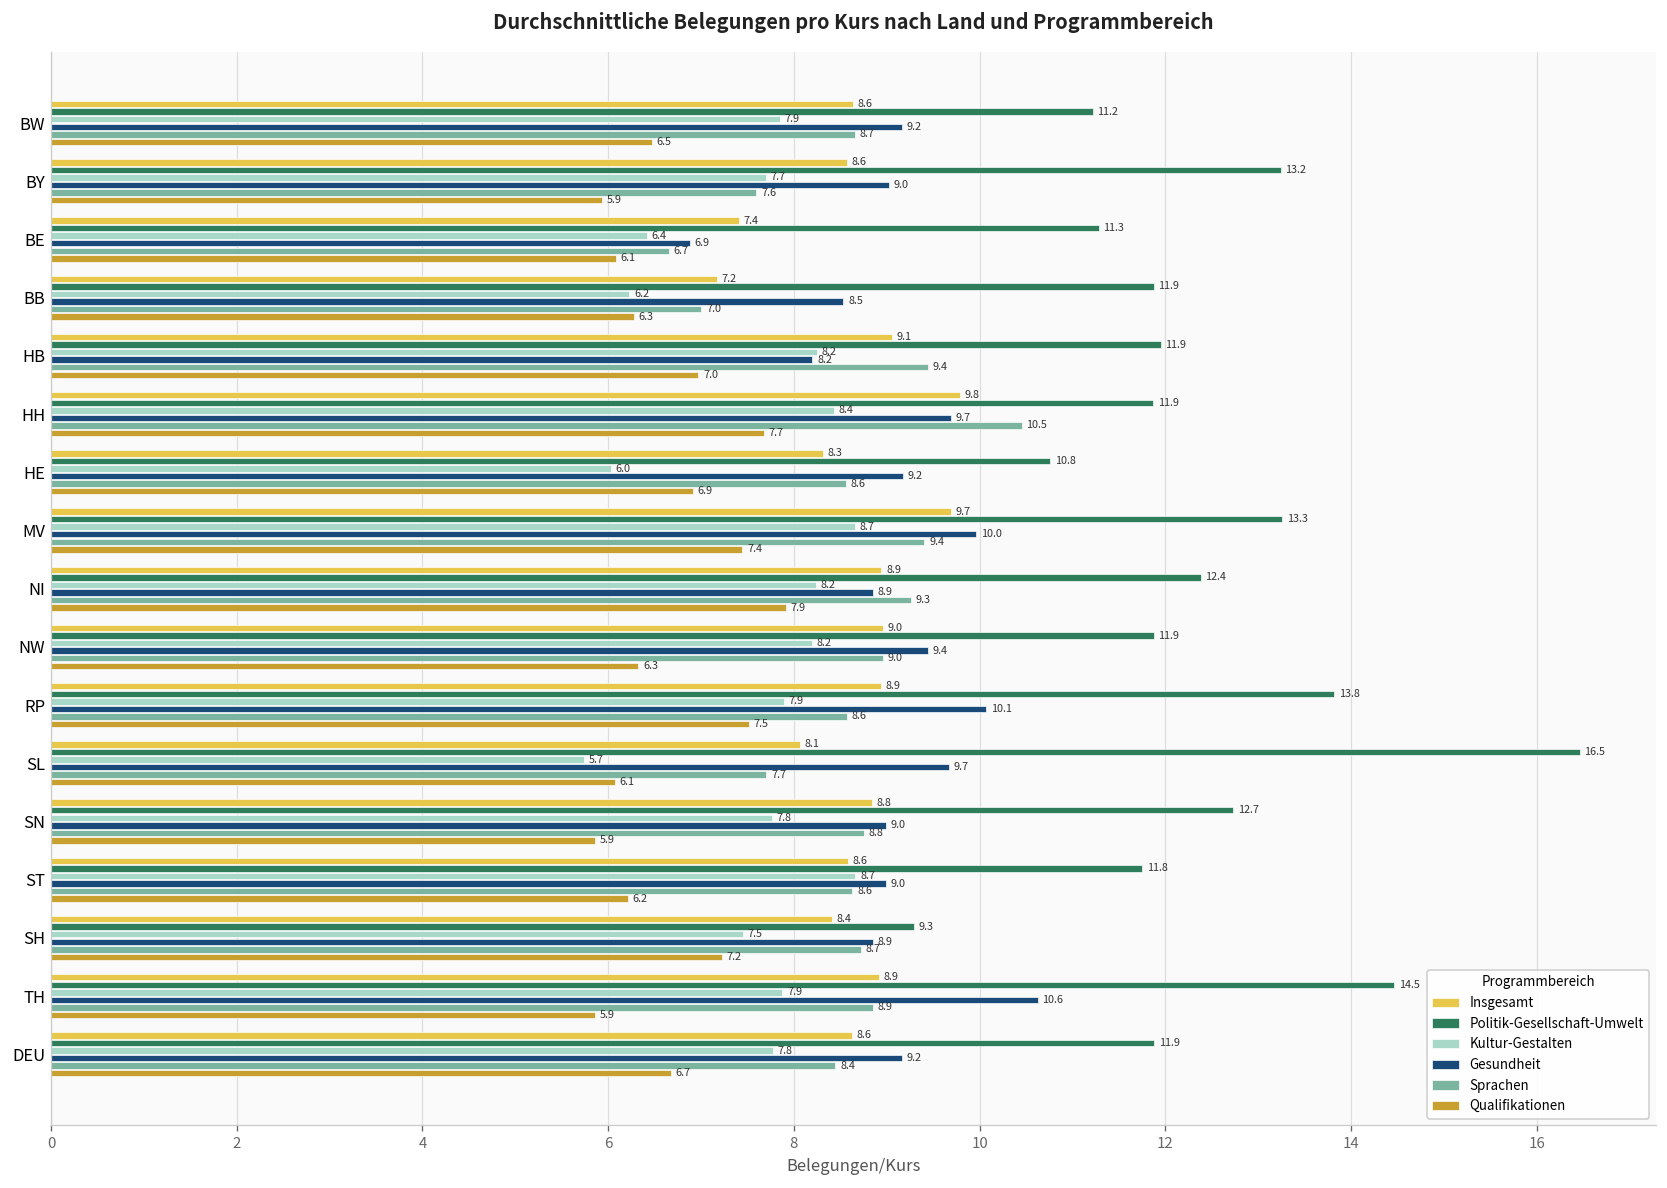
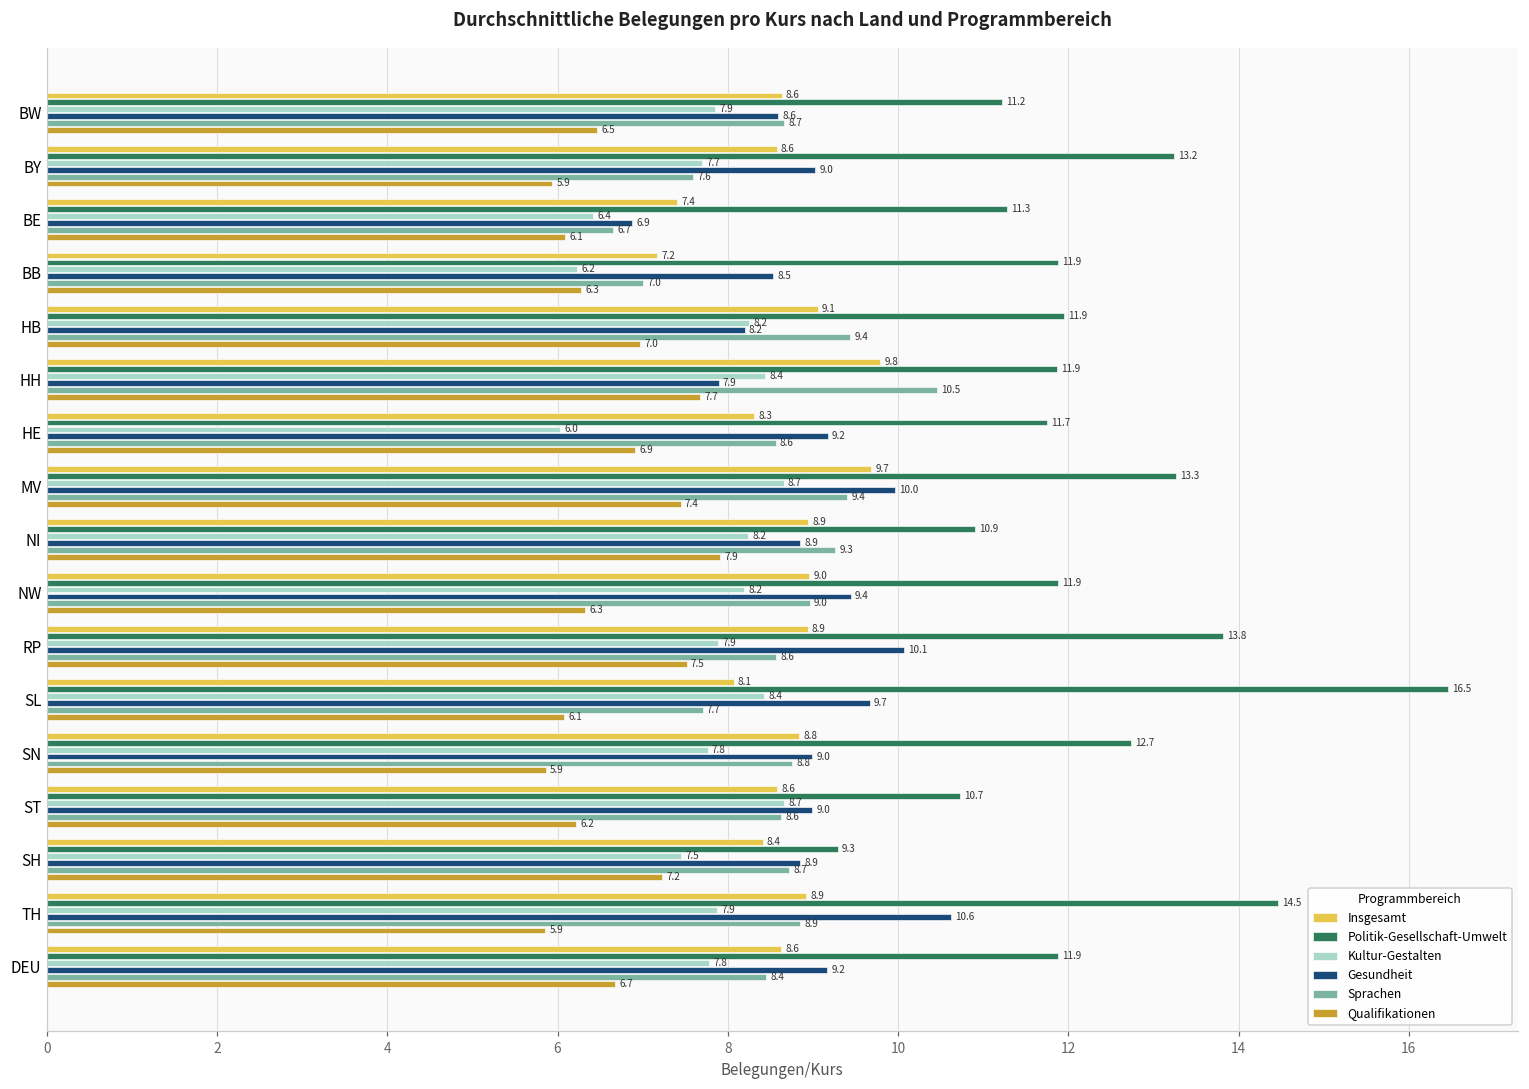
  {
    "Politik-Gesellschaft-Umwelt": {
      "BW": 11.2,
      "BY": 13.2,
      "BE": 11.3,
      "BB": 11.9,
      "HB": 11.9,
      "HH": 11.9,
-     "HE": 10.8,
+     "HE": 11.7,
      "MV": 13.3,
-     "NI": 12.4,
+     "NI": 10.9,
      "NW": 11.9,
      "RP": 13.8,
      "SL": 16.5,
      "SN": 12.7,
-     "ST": 11.8,
+     "ST": 10.7,
      "SH": 9.3,
      "TH": 14.5,
      "DEU": 11.9
    },
    "Kultur-Gestalten": {
      "BW": 7.9,
      "BY": 7.7,
      "BE": 6.4,
      "BB": 6.2,
      "HH": 8.4,
      "HE": 6.0,
      "MV": 8.7,
      "NI": 8.2,
      "NW": 8.2,
      "RP": 7.9,
-     "SL": 5.7,
+     "SL": 8.4,
      "SN": 7.8,
      "ST": 8.7,
      "SH": 7.5,
      "TH": 7.9,
      "DEU": 7.8
    },
    "Gesundheit": {
-     "BW": 9.2,
+     "BW": 8.6,
      "BY": 9.0,
      "BE": 6.9,
      "BB": 8.5,
-     "HH": 9.7,
+     "HH": 7.9,
      "HE": 9.2,
      "MV": 10.0,
      "NI": 8.9,
      "NW": 9.4,
      "RP": 10.1,
      "SL": 9.7,
      "SN": 9.0,
      "ST": 9.0,
      "SH": 8.9,
      "TH": 10.6,
      "DEU": 9.2
    },
    "Sprachen": {
      "BY": 7.6,
      "BE": 6.7,
      "BB": 7.0,
      "HB": 9.4,
      "HH": 10.5,
      "HE": 8.6,
      "MV": 9.4,
      "NI": 9.3,
      "NW": 9.0,
      "RP": 8.6,
      "SL": 7.7,
      "SN": 8.8,
      "ST": 8.6,
      "SH": 8.7,
      "TH": 8.9,
      "DEU": 8.4
    }
  }
